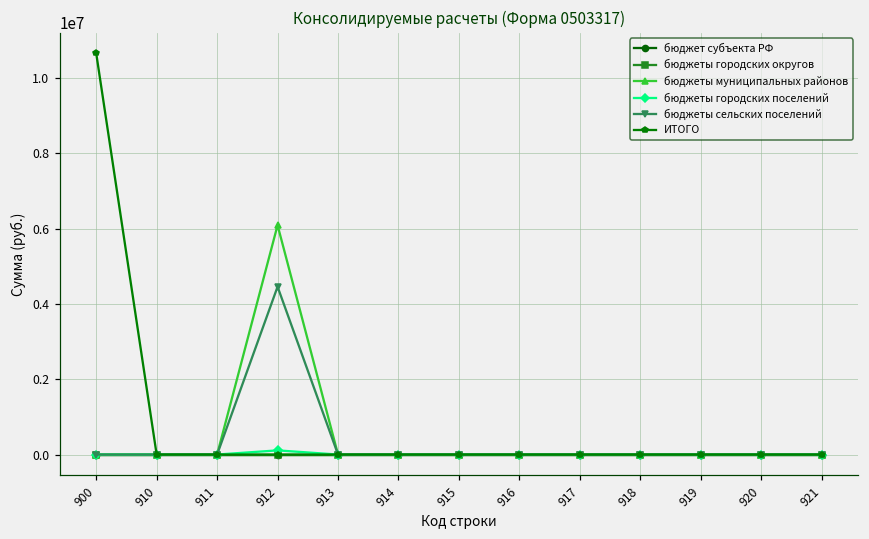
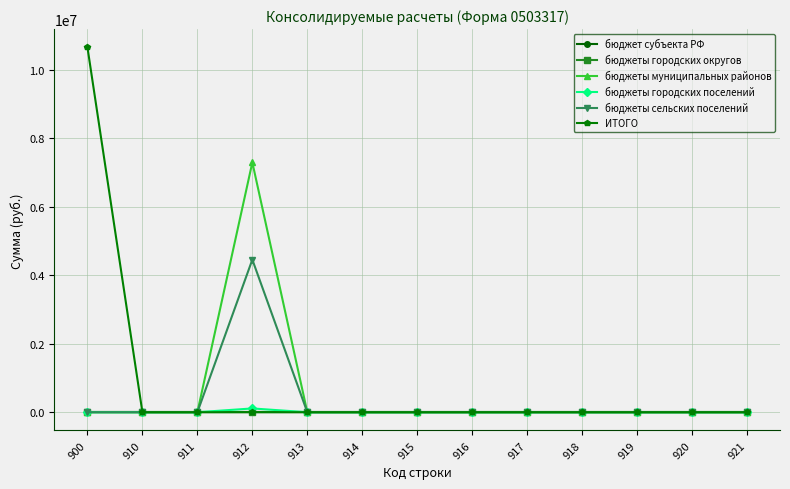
  {
    "бюджеты муниципальных районов": {
-     "912": 6100000
+     "912": 7300000
    },
    "бюджеты городских поселений": {
      "912": 100000
    }
  }
